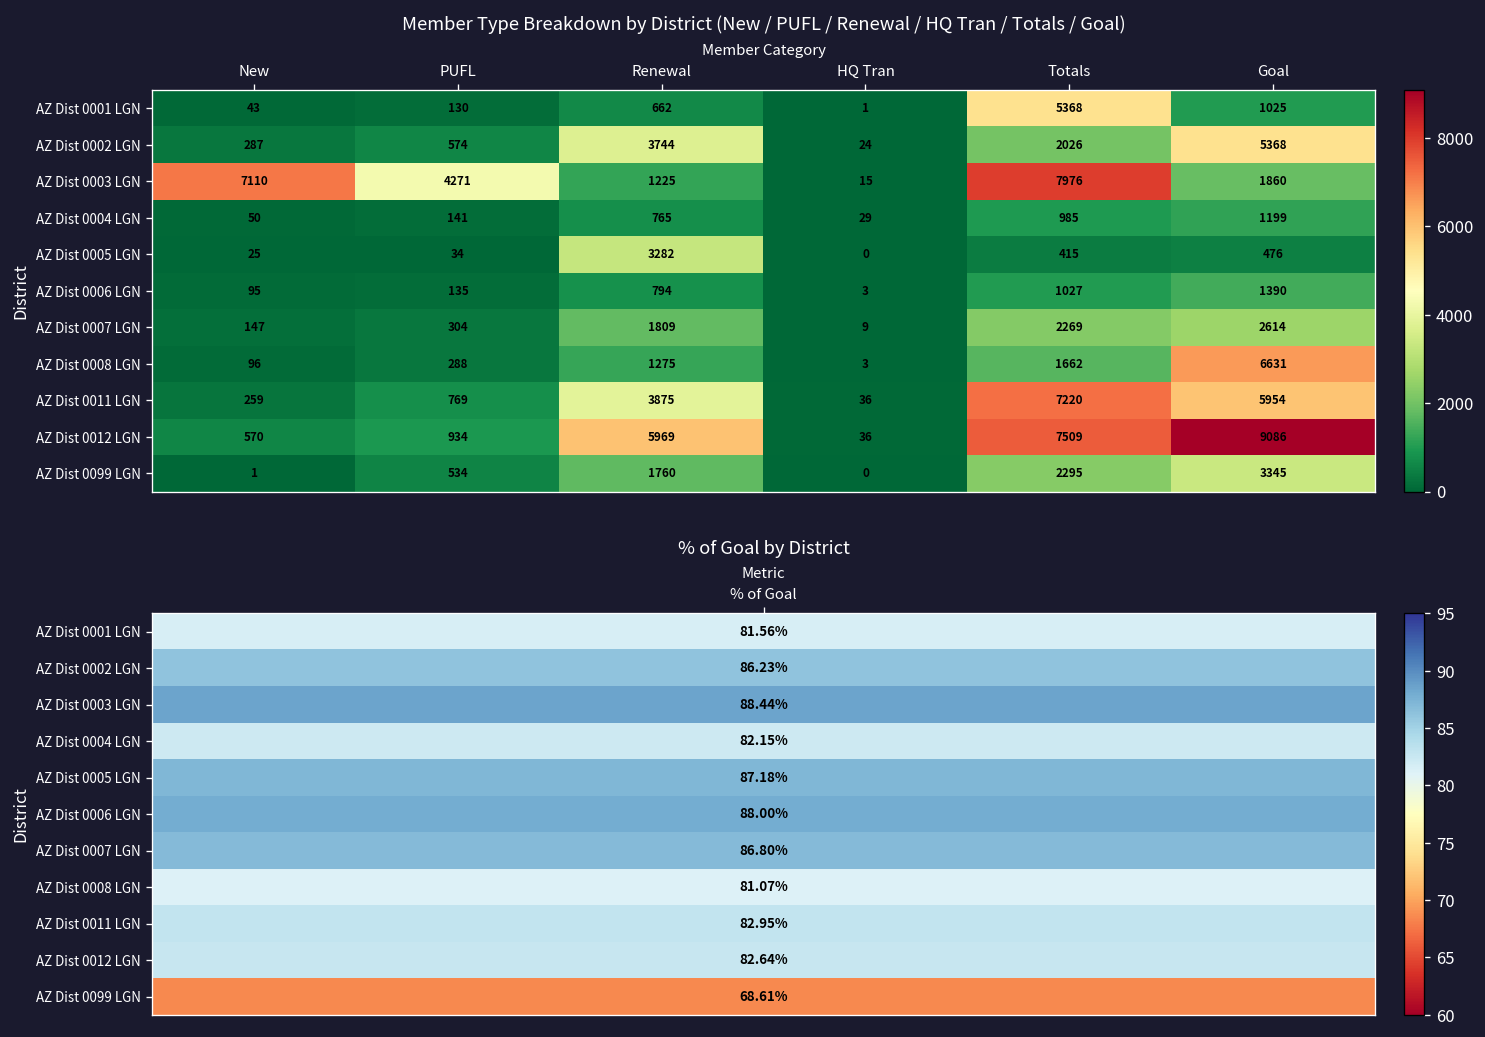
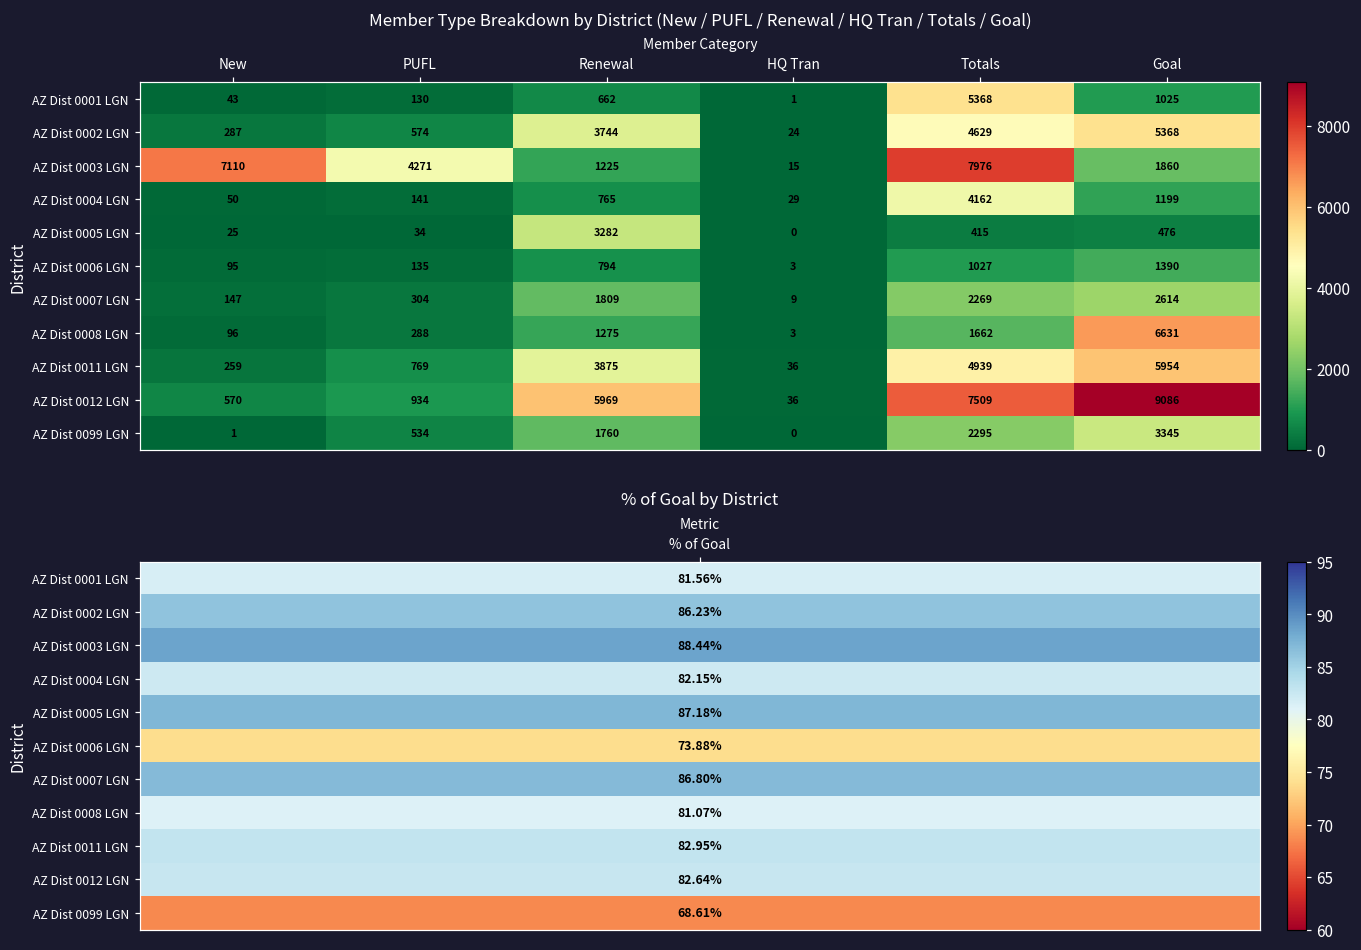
  {
    "Member Type Breakdown by District (New / PUFL / Renewal / HQ Tran / Totals / Goal)": {
      "AZ Dist 0001 LGN": {
        "New": "43",
        "PUFL": "130",
        "Renewal": "662",
        "HQ Tran": "1",
        "Totals": "5368",
        "Goal": "1025"
      },
      "AZ Dist 0002 LGN": {
        "New": "287",
        "PUFL": "574",
        "Renewal": "3744",
        "HQ Tran": "24",
-       "Totals": "2026",
+       "Totals": "4629",
        "Goal": "5368"
      },
      "AZ Dist 0003 LGN": {
        "New": "7110",
        "PUFL": "4271",
        "Renewal": "1225",
        "HQ Tran": "15",
        "Totals": "7976",
        "Goal": "1860"
      },
      "AZ Dist 0004 LGN": {
        "New": "50",
        "PUFL": "141",
        "Renewal": "765",
        "HQ Tran": "29",
-       "Totals": "985",
+       "Totals": "4162",
        "Goal": "1199"
      },
      "AZ Dist 0005 LGN": {
        "New": "25",
        "PUFL": "34",
        "Renewal": "3282",
        "HQ Tran": "0",
        "Totals": "415",
        "Goal": "476"
      },
      "AZ Dist 0006 LGN": {
        "New": "95",
        "PUFL": "135",
        "Renewal": "794",
        "HQ Tran": "3",
        "Totals": "1027",
        "Goal": "1390"
      },
      "AZ Dist 0007 LGN": {
        "New": "147",
        "PUFL": "304",
        "Renewal": "1809",
        "HQ Tran": "9",
        "Totals": "2269",
        "Goal": "2614"
      },
      "AZ Dist 0008 LGN": {
        "New": "96",
        "PUFL": "288",
        "Renewal": "1275",
        "HQ Tran": "3",
        "Totals": "1662",
        "Goal": "6631"
      },
      "AZ Dist 0011 LGN": {
        "New": "259",
        "PUFL": "769",
        "Renewal": "3875",
        "HQ Tran": "36",
-       "Totals": "7220",
+       "Totals": "4939",
        "Goal": "5954"
      },
      "AZ Dist 0012 LGN": {
        "New": "570",
        "PUFL": "934",
        "Renewal": "5969",
        "HQ Tran": "36",
        "Totals": "7509",
        "Goal": "9086"
      },
      "AZ Dist 0099 LGN": {
        "New": "1",
        "PUFL": "534",
        "Renewal": "1760",
        "HQ Tran": "0",
        "Totals": "2295",
        "Goal": "3345"
      }
    },
    "% of Goal by District": {
      "AZ Dist 0001 LGN": {
        "% of Goal": "81.56%"
      },
      "AZ Dist 0002 LGN": {
        "% of Goal": "86.23%"
      },
      "AZ Dist 0003 LGN": {
        "% of Goal": "88.44%"
      },
      "AZ Dist 0004 LGN": {
        "% of Goal": "82.15%"
      },
      "AZ Dist 0005 LGN": {
        "% of Goal": "87.18%"
      },
      "AZ Dist 0006 LGN": {
-       "% of Goal": "88.00%"
+       "% of Goal": "73.88%"
      },
      "AZ Dist 0007 LGN": {
        "% of Goal": "86.80%"
      },
      "AZ Dist 0008 LGN": {
        "% of Goal": "81.07%"
      },
      "AZ Dist 0011 LGN": {
        "% of Goal": "82.95%"
      },
      "AZ Dist 0012 LGN": {
        "% of Goal": "82.64%"
      },
      "AZ Dist 0099 LGN": {
        "% of Goal": "68.61%"
      }
    }
  }
